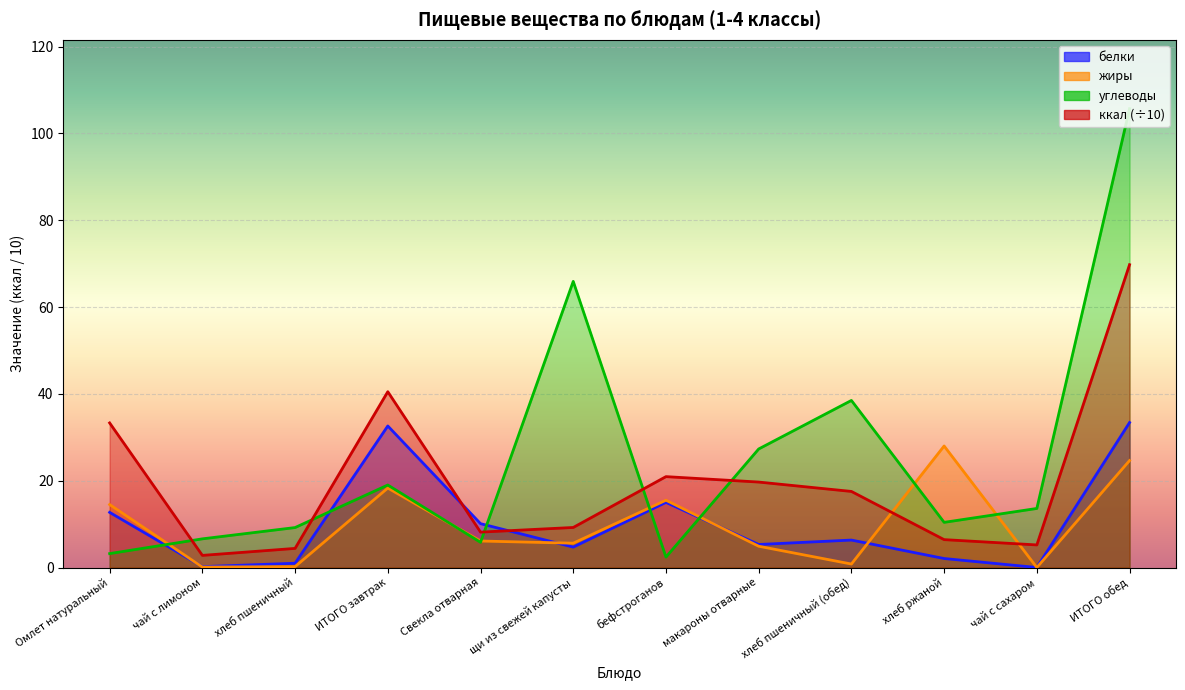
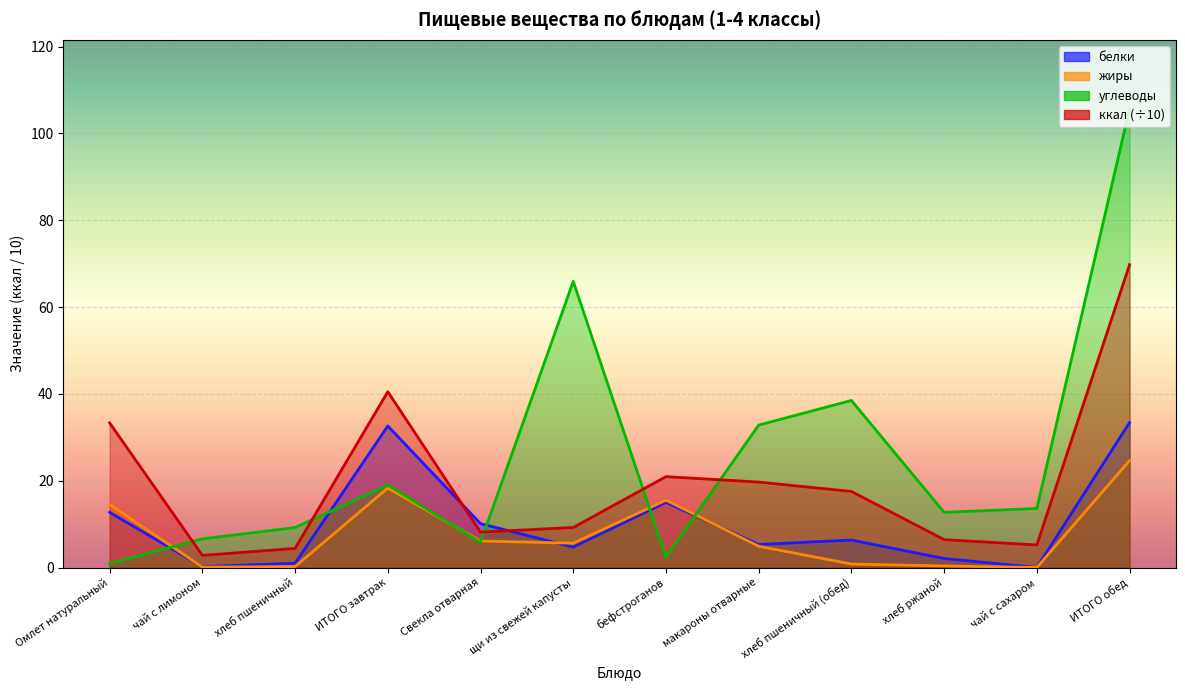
  {
    "белки": {
      "Омлет натуральный": 13,
      "хлеб пшеничный": 1,
      "ИТОГО завтрак": 33,
      "Свекла отварная": 10,
      "щи из свежей капусты": 5,
      "хлеб пшеничный (обед)": 6,
      "хлеб ржаной": 2,
      "ИТОГО обед": 33
    },
    "жиры": {
      "Омлет натуральный": 15,
      "хлеб пшеничный": 0,
      "ИТОГО завтрак": 18,
      "щи из свежей капусты": 6,
      "хлеб пшеничный (обед)": 1,
-     "хлеб ржаной": 28,
+     "хлеб ржаной": 0,
      "ИТОГО обед": 25
    },
    "углеводы": {
-     "Омлет натуральный": 3,
+     "Омлет натуральный": 1,
      "чай с лимоном": 7,
      "хлеб пшеничный": 9,
      "ИТОГО завтрак": 19,
      "щи из свежей капусты": 66,
      "бефстроганов": 2,
-     "макароны отварные": 27,
+     "макароны отварные": 33,
      "хлеб пшеничный (обед)": 38,
-     "хлеб ржаной": 10,
+     "хлеб ржаной": 13,
      "чай с сахаром": 14
    }
  }
